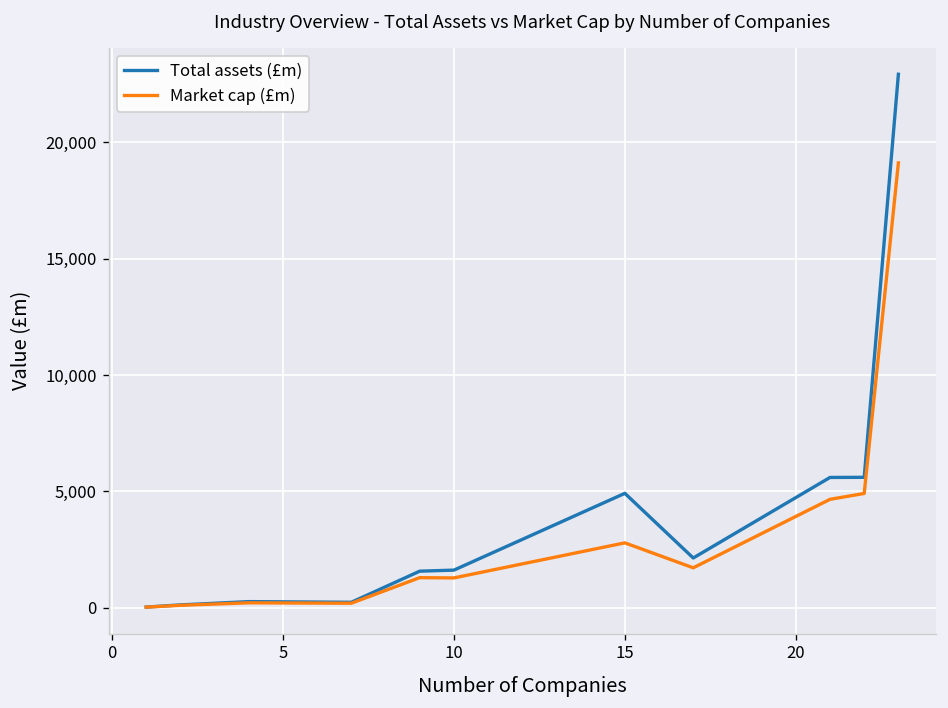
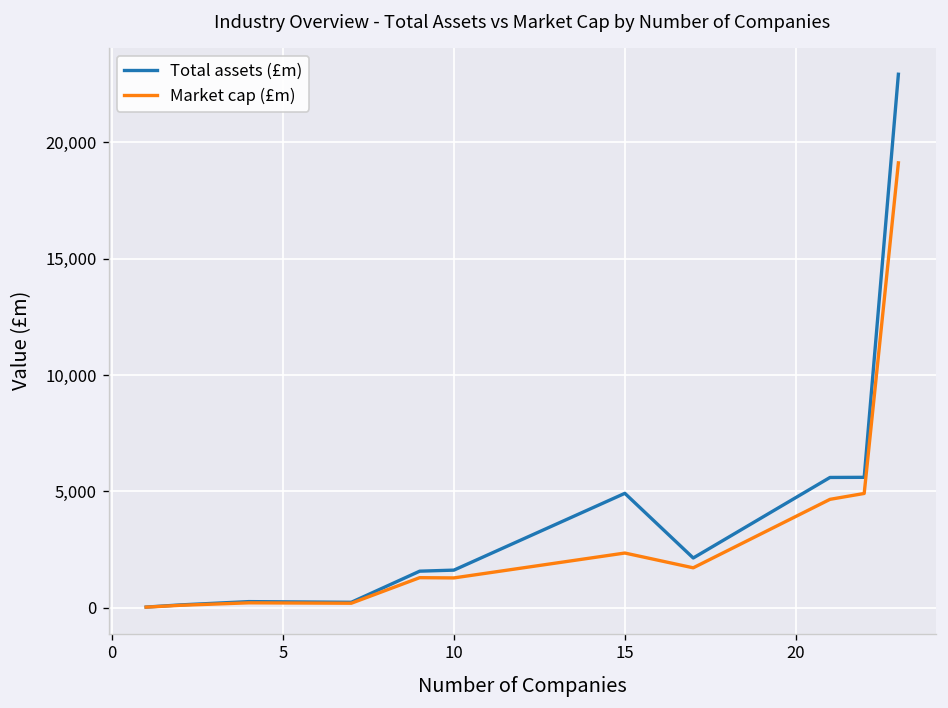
  {
    "Total assets (£m)": {
      "10": "1,600",
      "15": "4,900"
    },
    "Market cap (£m)": {
      "10": "1,300",
-     "15": "2,800"
+     "15": "2,300"
    }
  }
